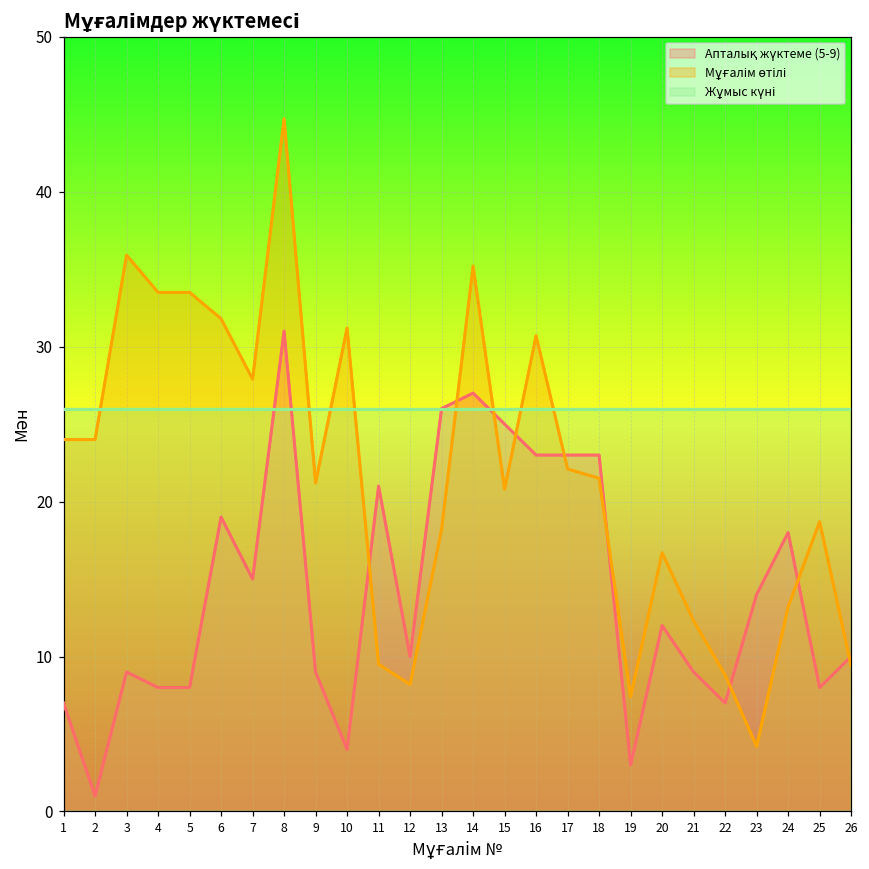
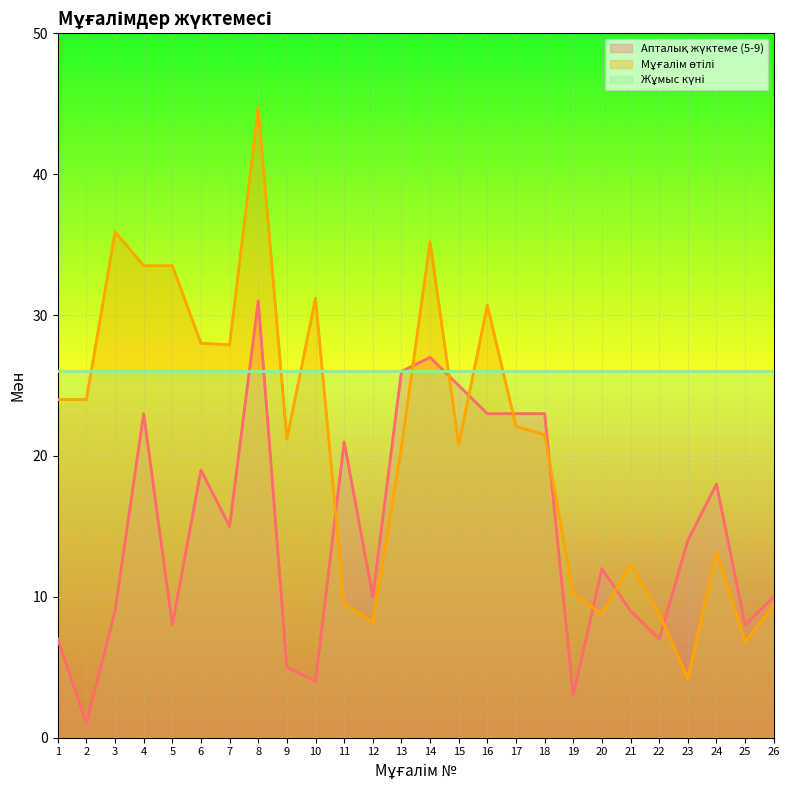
  {
    "Апталық жүктеме (5-9)": {
      "1": 7,
      "2": 1,
      "3": 9,
-     "4": 8,
+     "4": 23,
      "5": 8,
      "6": 19,
      "7": 15,
      "8": 31,
-     "9": 9,
+     "9": 5,
      "10": 4,
      "11": 21,
      "12": 10,
      "14": 27,
      "15": 25,
      "16": 23,
      "17": 23,
      "18": 23,
      "19": 3,
      "20": 12,
      "21": 9,
      "22": 7,
      "23": 14,
      "24": 18,
      "25": 8,
      "26": 10
    },
    "Мұғалім өтілі": {
      "1": 24.0,
      "2": 24.0,
      "3": 35.9,
      "4": 33.5,
      "5": 33.5,
-     "6": 31.8,
+     "6": 28.0,
      "7": 27.9,
      "8": 44.7,
      "9": 21.2,
      "10": 31.2,
      "11": 9.5,
      "12": 8.2,
-     "13": 18.2,
+     "13": 20.6,
      "14": 35.2,
      "15": 20.8,
      "16": 30.7,
      "17": 22.1,
      "18": 21.5,
-     "19": 7.4,
-     "20": 16.7,
+     "19": 10.2,
+     "20": 8.8,
      "21": 12.3,
      "22": 8.8,
      "23": 4.2,
      "24": 13.2,
-     "25": 18.7,
+     "25": 6.8,
      "26": 9.4
    },
    "Жұмыс күні": {
      "1": 26.0,
      "2": 26.0,
      "3": 26.0,
      "4": 26.0,
      "5": 26.0,
      "6": 26.0,
      "7": 26.0,
      "8": 26.0,
      "9": 26.0,
      "10": 26.0,
      "11": 26.0,
      "12": 26.0,
      "14": 26.0,
      "15": 26.0,
      "16": 26.0,
      "17": 26.0,
      "18": 26.0,
      "19": 26.0,
      "20": 26.0,
      "21": 26.0,
      "22": 26.0,
      "23": 26.0,
      "24": 26.0,
      "25": 26.0,
      "26": 26.0
    }
  }
